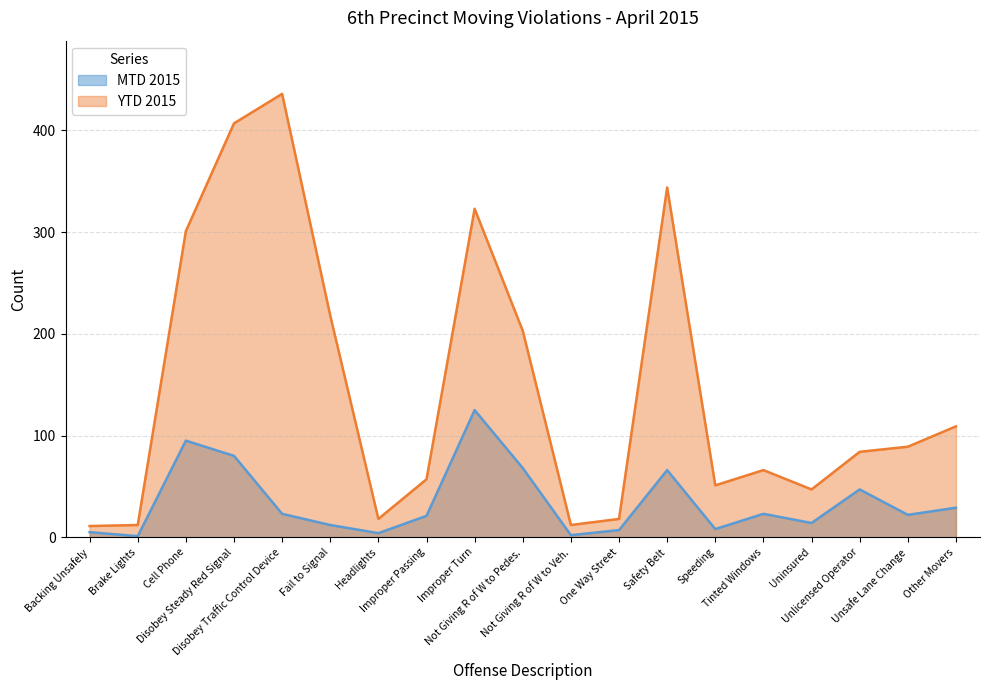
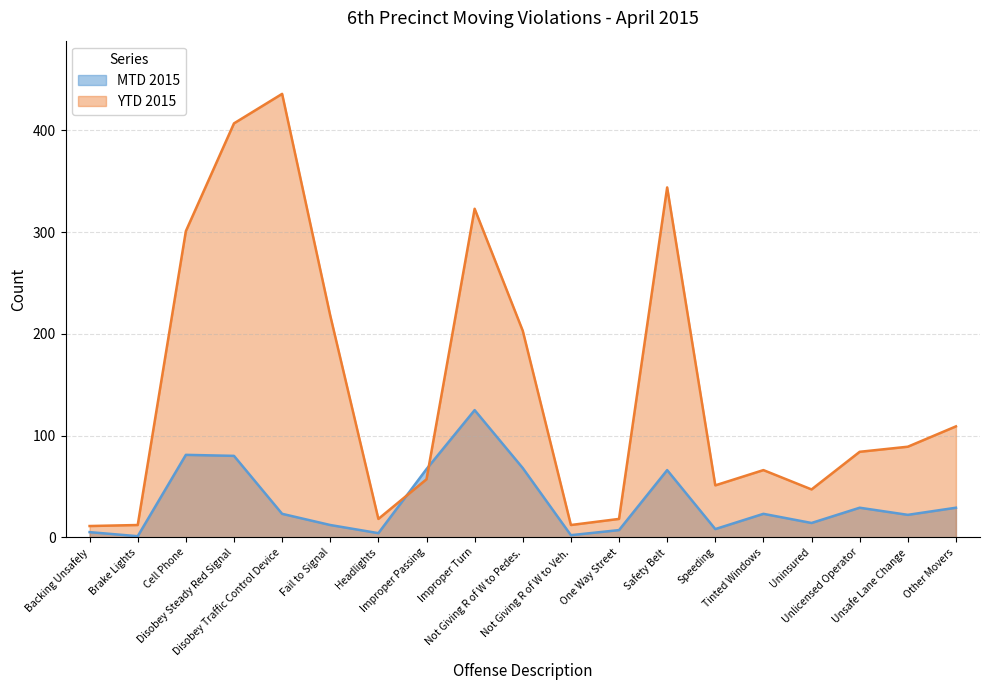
  {
    "MTD 2015": {
      "Backing Unsafely": 5,
      "Brake Lights": 1,
-     "Cell Phone": 95,
+     "Cell Phone": 81,
      "Disobey Steady Red Signal": 80,
      "Disobey Traffic Control Device": 23,
      "Fail to Signal": 12,
      "Headlights": 4,
-     "Improper Passing": 21,
+     "Improper Passing": 67,
      "Improper Turn": 125,
      "Not Giving R of W to Pedes.": 68,
      "Not Giving R of W to Veh.": 2,
      "One Way Street": 7,
      "Safety Belt": 66,
      "Speeding": 8,
      "Tinted Windows": 23,
      "Uninsured": 14,
-     "Unlicensed Operator": 47,
+     "Unlicensed Operator": 29,
      "Unsafe Lane Change": 22,
      "Other Movers": 29
    },
    "YTD 2015": {
      "Backing Unsafely": 11,
      "Brake Lights": 12,
      "Cell Phone": 301,
      "Disobey Steady Red Signal": 407,
      "Disobey Traffic Control Device": 436,
      "Fail to Signal": 218,
      "Headlights": 18,
      "Improper Passing": 57,
      "Improper Turn": 323,
      "Not Giving R of W to Pedes.": 203,
      "Not Giving R of W to Veh.": 12,
      "One Way Street": 18,
      "Safety Belt": 344,
      "Speeding": 51,
      "Tinted Windows": 66,
      "Uninsured": 47,
      "Unlicensed Operator": 84,
      "Unsafe Lane Change": 89,
      "Other Movers": 109
    }
  }
